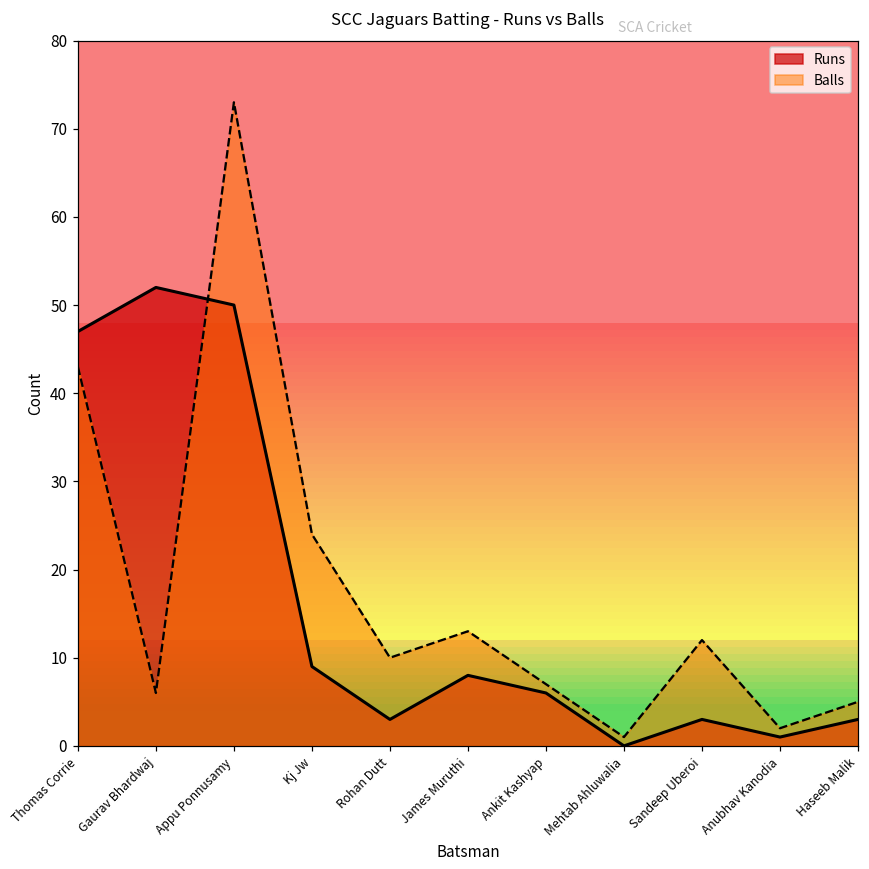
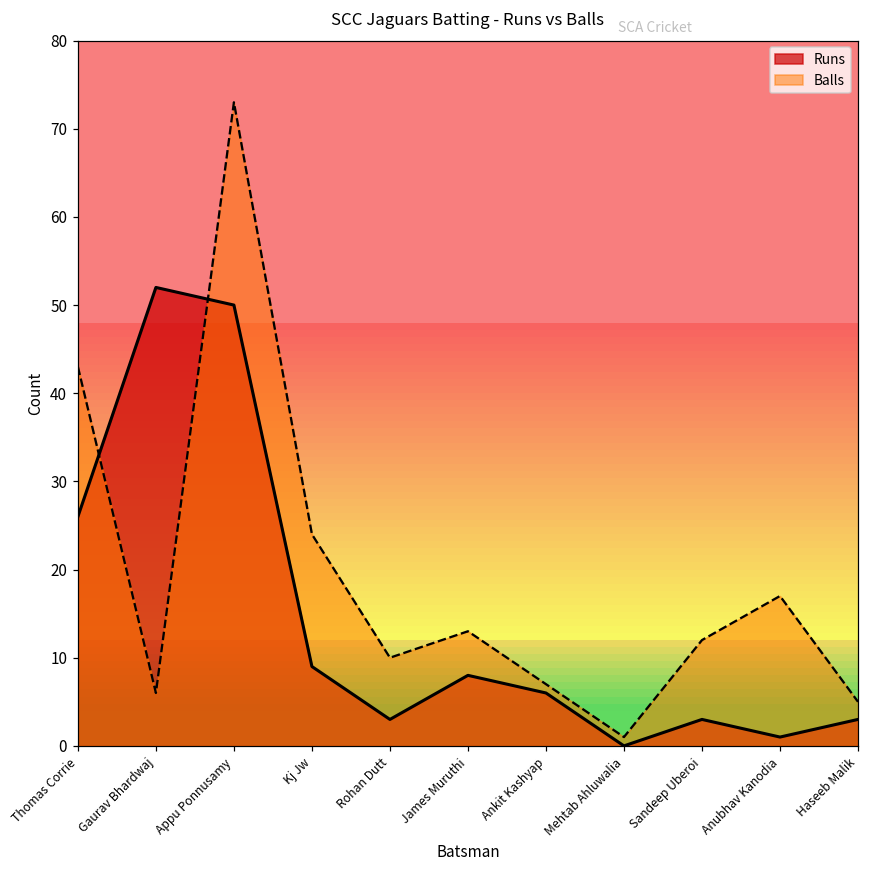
  {
    "Runs": {
-     "Thomas Corrie": 47,
+     "Thomas Corrie": 26,
      "Gaurav Bhardwaj": 52,
      "Appu Ponnusamy": 50,
      "Kj Jw": 9,
      "Rohan Dutt": 3,
      "James Muruthi": 8,
      "Ankit Kashyap": 6,
      "Mehtab Ahluwalia": 0,
      "Sandeep Uberoi": 3,
      "Anubhav Kanodia": 1,
      "Haseeb Malik": 3
    },
    "Balls": {
      "Thomas Corrie": 43,
      "Gaurav Bhardwaj": 6,
      "Appu Ponnusamy": 73,
      "Kj Jw": 24,
      "Rohan Dutt": 10,
      "James Muruthi": 13,
      "Ankit Kashyap": 7,
      "Mehtab Ahluwalia": 1,
      "Sandeep Uberoi": 12,
-     "Anubhav Kanodia": 2,
+     "Anubhav Kanodia": 17,
      "Haseeb Malik": 5
    }
  }
